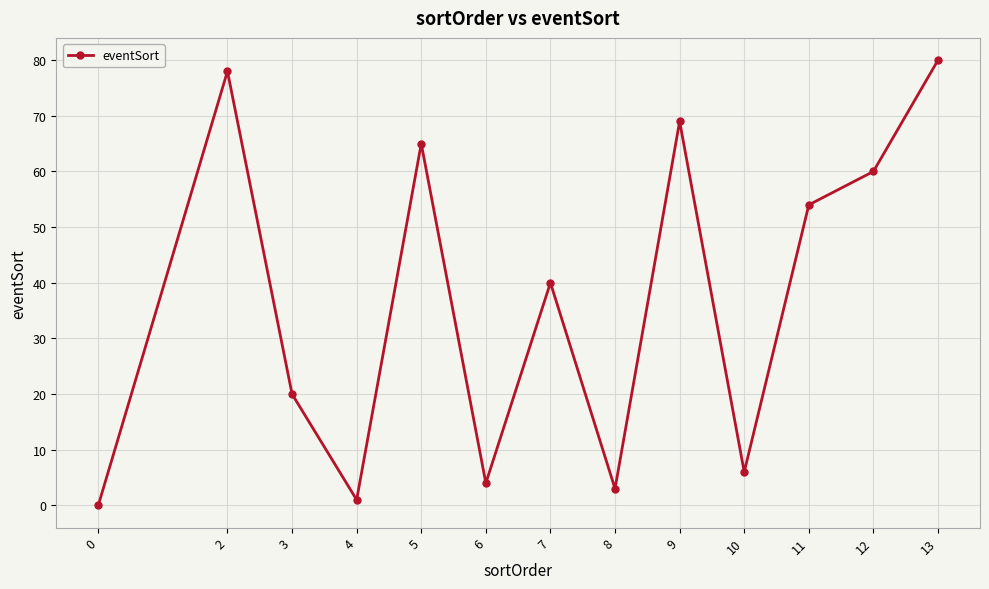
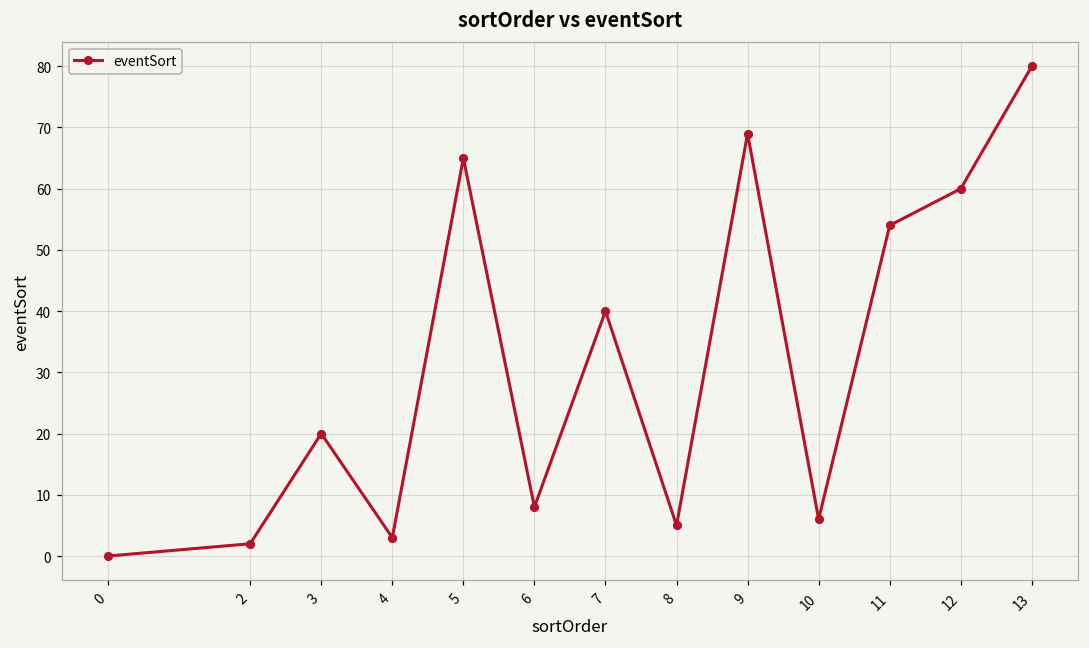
  {
    "0": 0,
-   "2": 78,
+   "2": 2,
    "3": 20,
-   "4": 1,
+   "4": 3,
    "5": 65,
-   "6": 4,
+   "6": 8,
    "7": 40,
-   "8": 3,
+   "8": 5,
    "9": 69,
    "10": 6,
    "11": 54,
    "12": 60,
    "13": 80
  }
